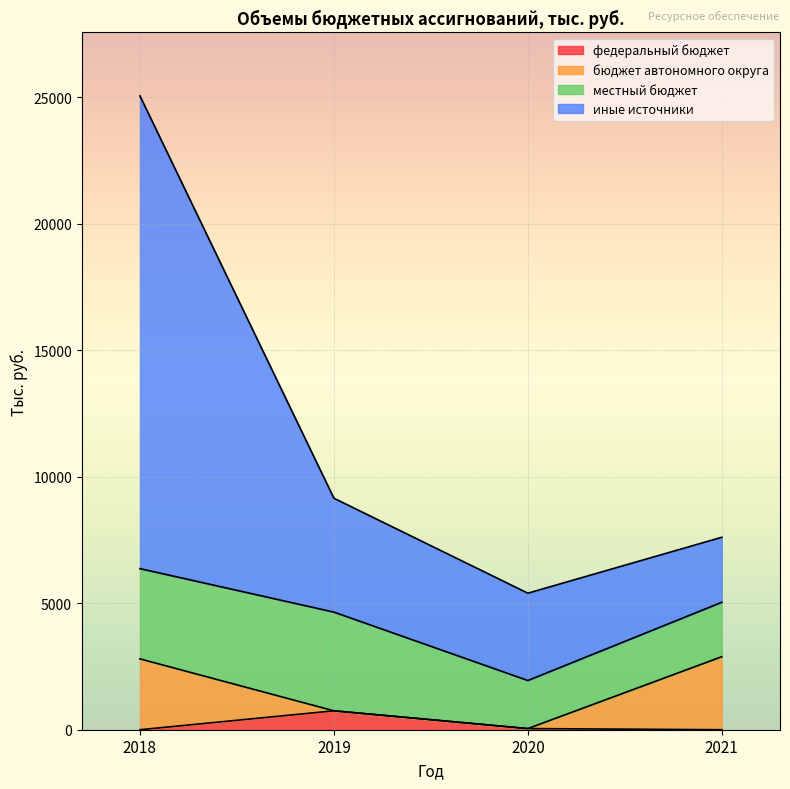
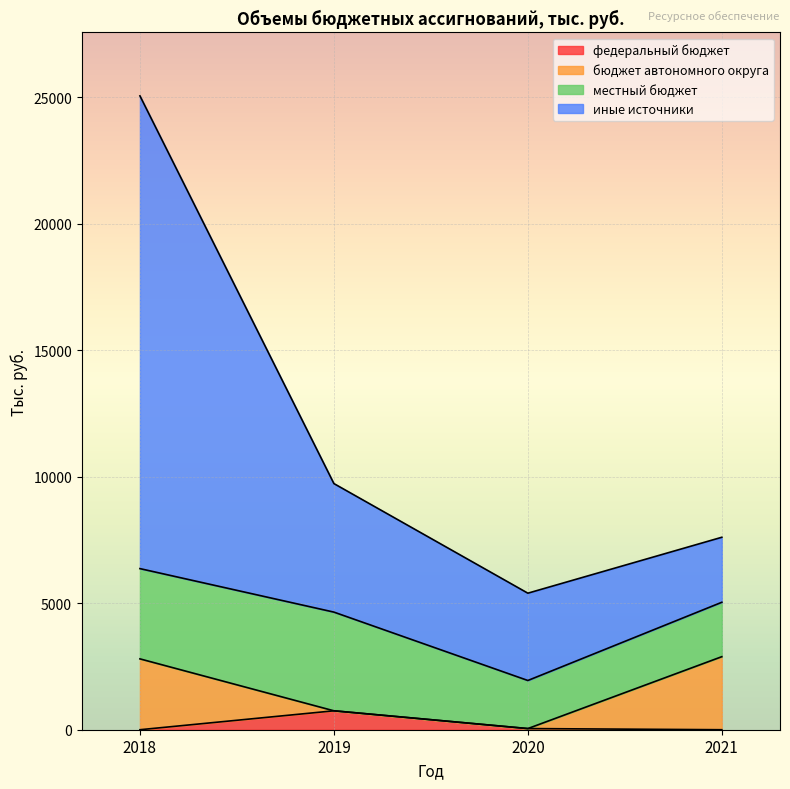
  {
    "федеральный бюджет": {
      "2018": 0,
      "2021": 0
    },
    "бюджет автономного округа": {
      "2018": 2800,
      "2021": 2900
    },
    "местный бюджет": {
      "2018": 3600,
      "2019": 3900,
      "2020": 1900,
      "2021": 2200
    },
    "иные источники": {
      "2018": 18700,
-     "2019": 4500,
+     "2019": 5100,
      "2020": 3400,
      "2021": 2600
    }
  }
